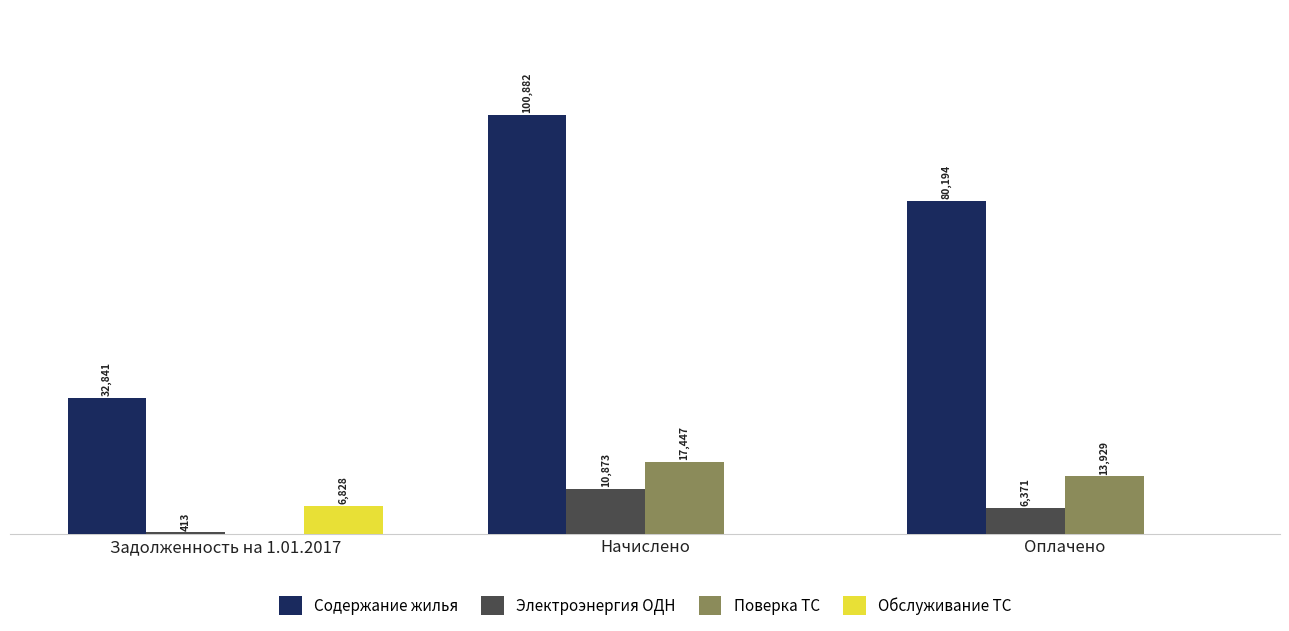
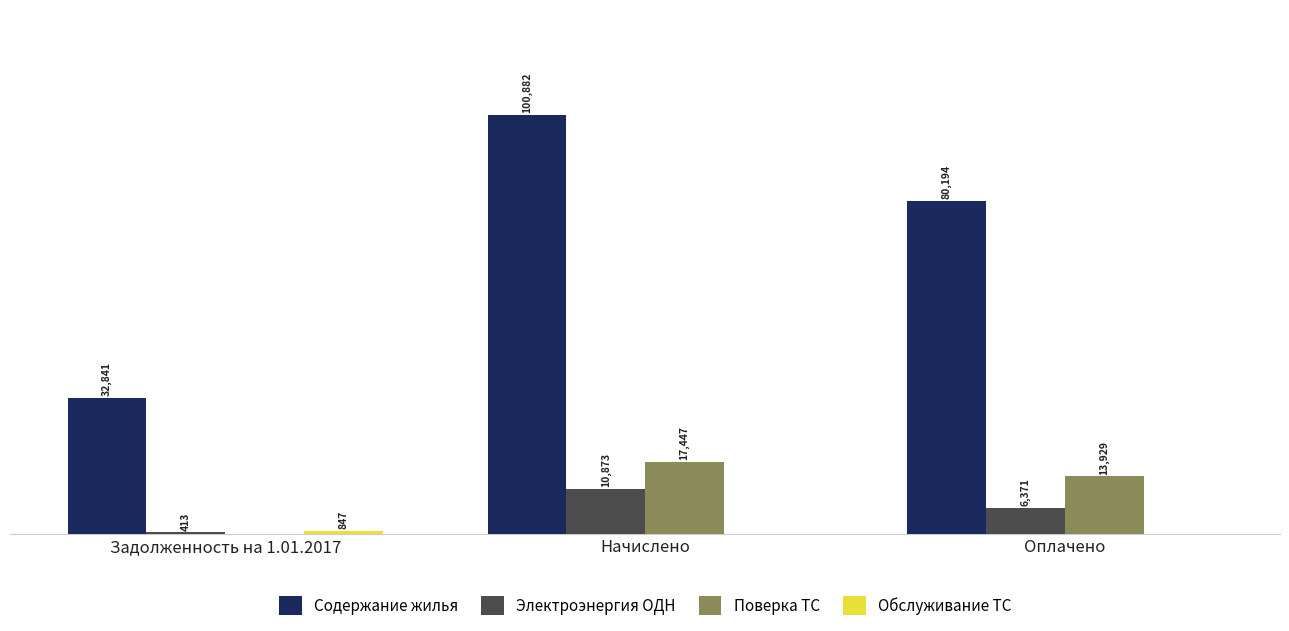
  {
    "Содержание жилья": {
      "Задолженность на 1.01.2017": "32,841",
      "Начислено": "100,882",
      "Оплачено": "80,194"
    },
    "Электроэнергия ОДН": {
      "Задолженность на 1.01.2017": "413",
      "Начислено": "10,873",
      "Оплачено": "6,371"
    },
    "Поверка ТС": {
      "Начислено": "17,447",
      "Оплачено": "13,929"
    },
    "Обслуживание ТС": {
-     "Задолженность на 1.01.2017": "6,828"
+     "Задолженность на 1.01.2017": "847"
    }
  }
